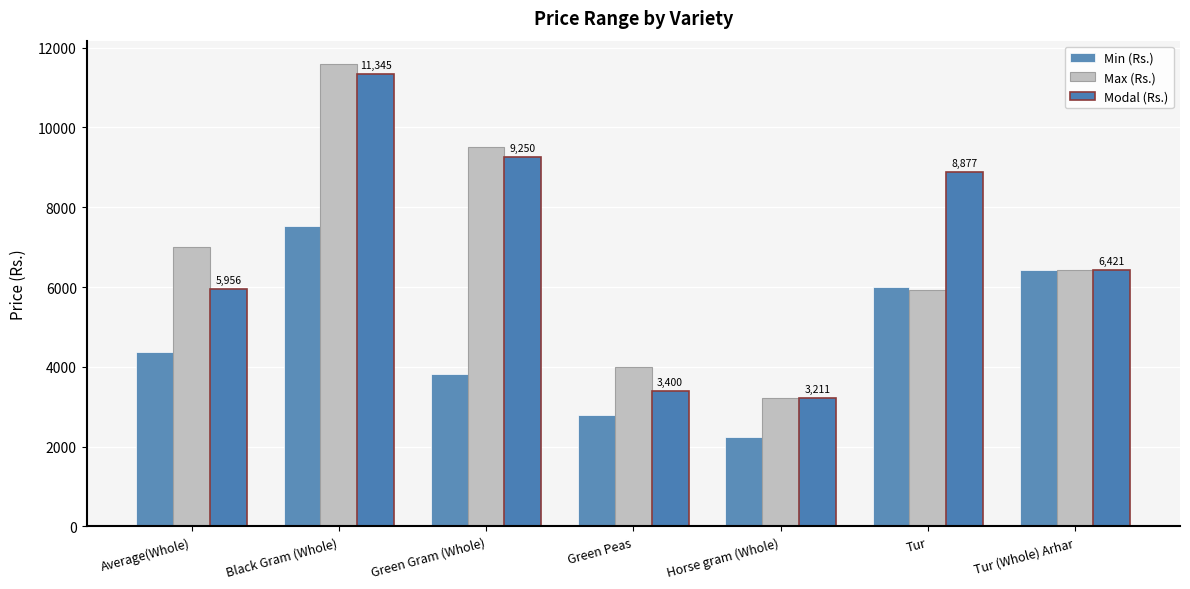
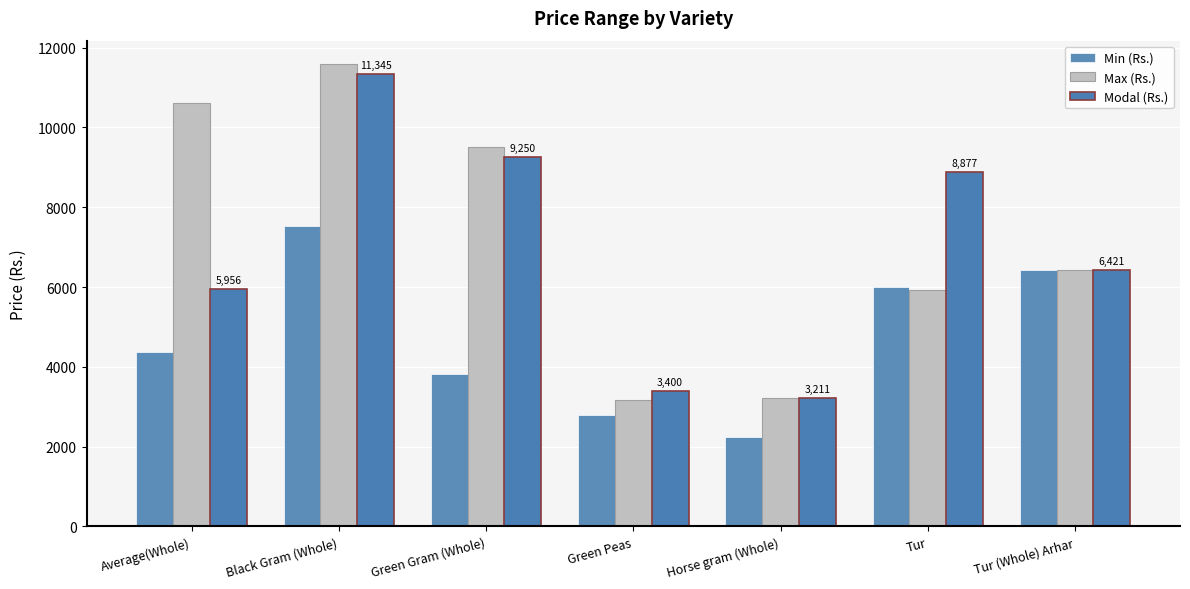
  {
    "Max (Rs.)": {
-     "Average(Whole)": 7000,
+     "Average(Whole)": 10600,
      "Black Gram (Whole)": 11600,
      "Green Gram (Whole)": 9500,
-     "Green Peas": 4000,
+     "Green Peas": 3200,
      "Tur": 5900
    }
  }
